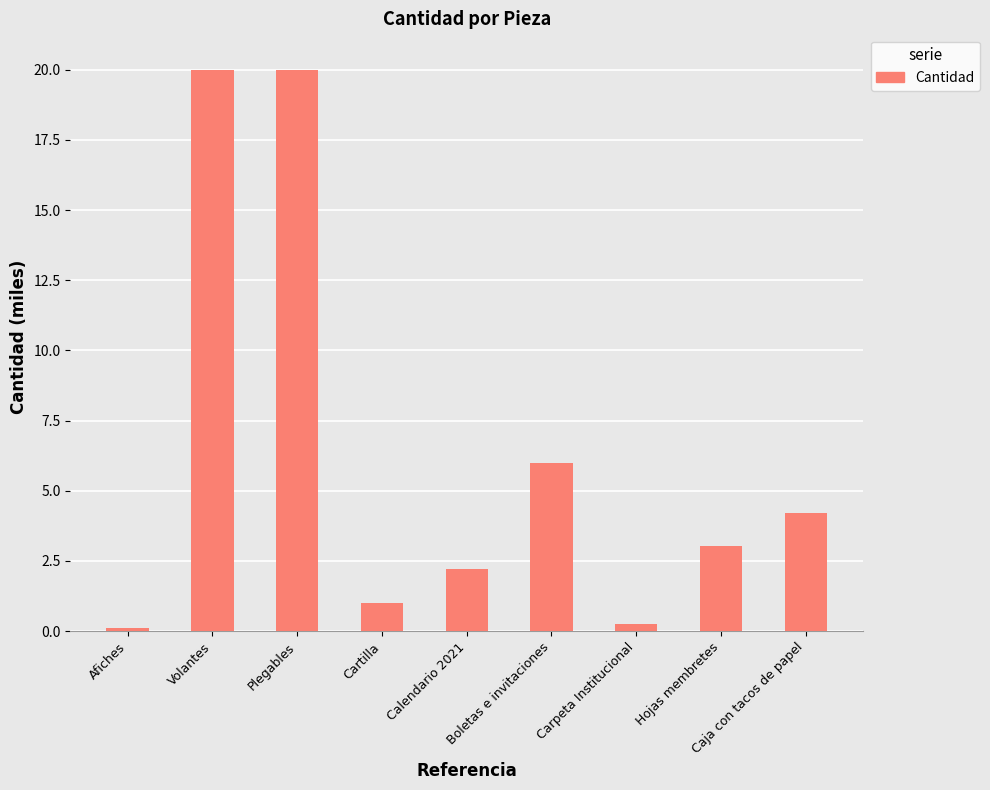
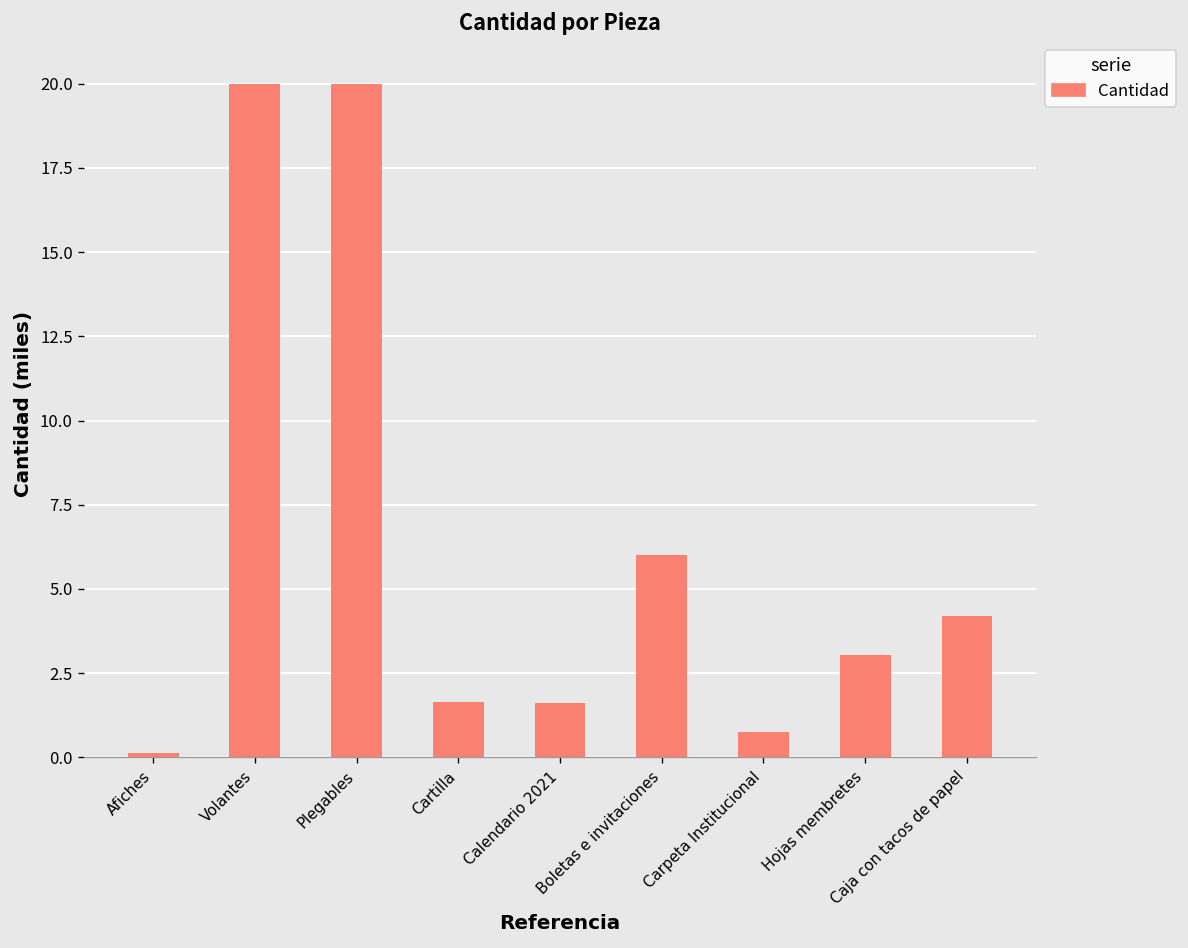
  {
    "Afiches": 0.1,
    "Volantes": 20.0,
    "Plegables": 20.0,
-   "Cartilla": 1.0,
-   "Calendario 2021": 2.2,
+   "Cartilla": 1.6,
+   "Calendario 2021": 1.6,
    "Boletas e invitaciones": 6.0,
-   "Carpeta Institucional": 0.3,
+   "Carpeta Institucional": 0.8,
    "Hojas membretes": 3.0,
    "Caja con tacos de papel": 4.2
  }
